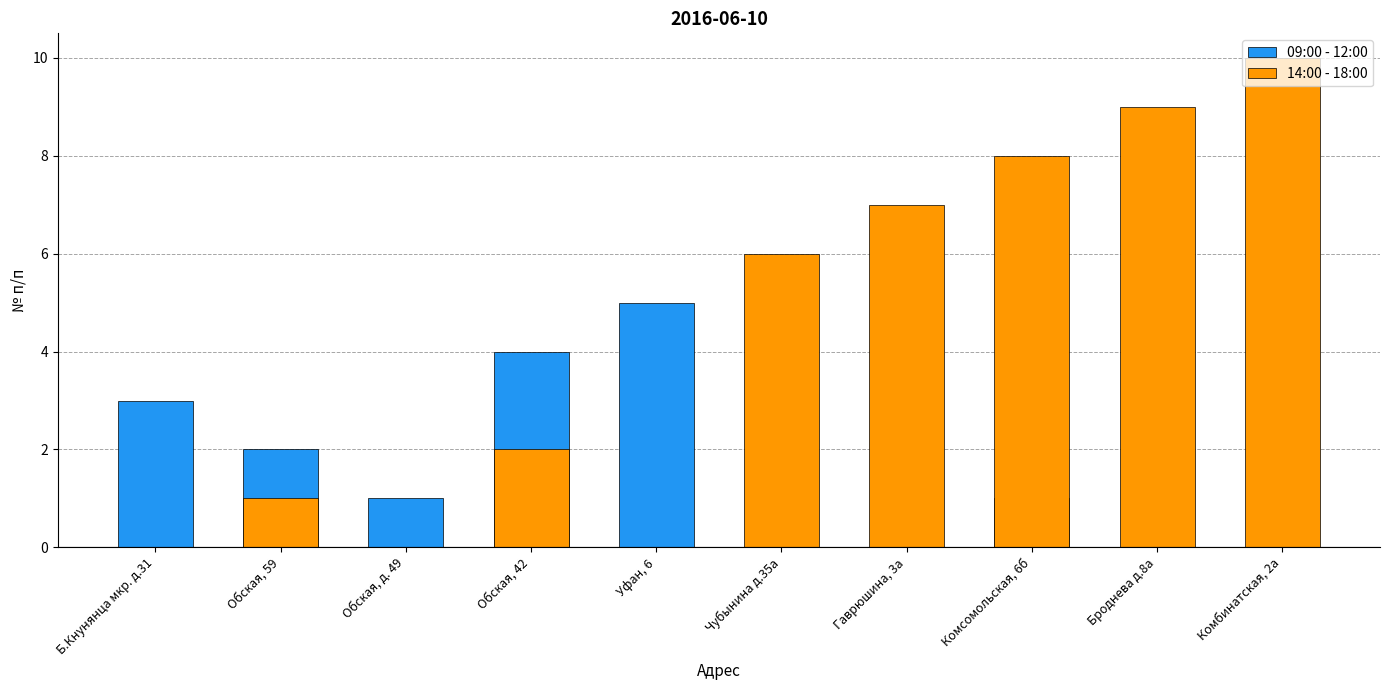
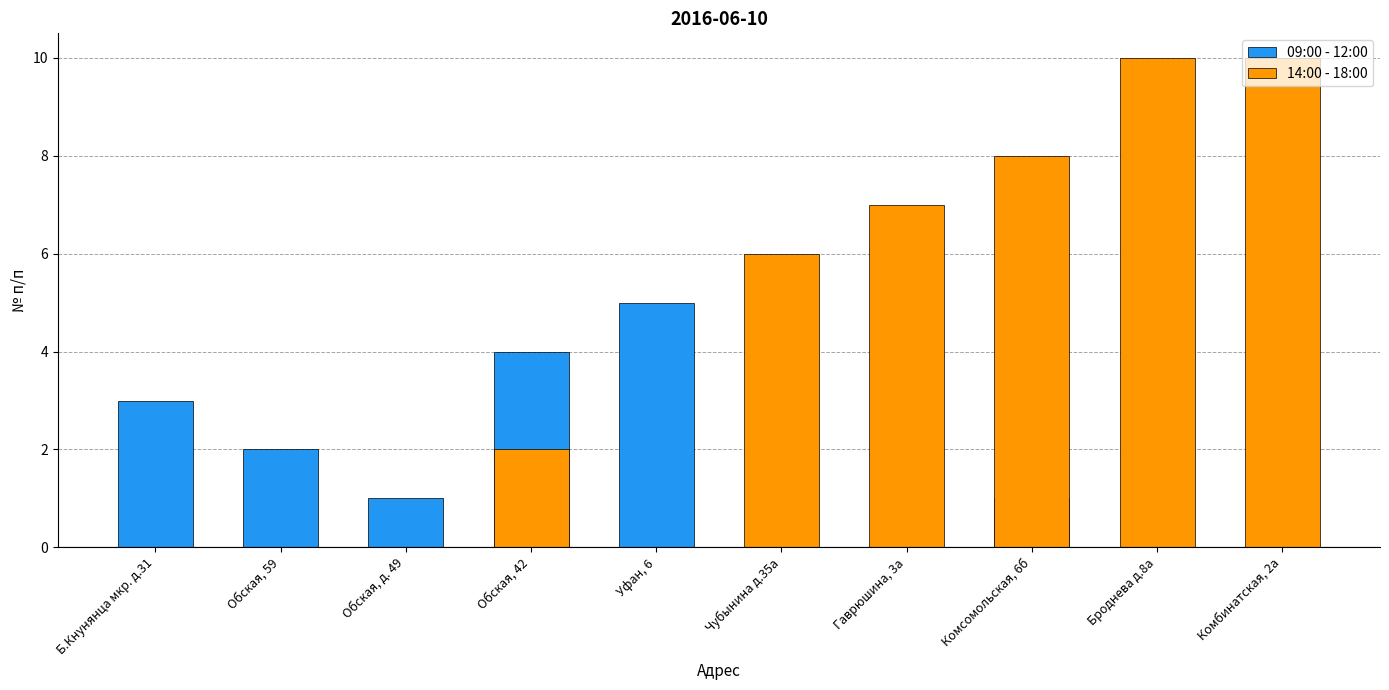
  {
    "09:00 - 12:00": {
      "Б.Кнунянца мкр. д.31": 3,
      "Обская, 59": 2,
      "Обская, д. 49": 1,
      "Обская, 42": 4,
      "Уфан, 6": 5,
      "Чубынина д.35а": 0,
      "Гаврюшина, 3а": 0,
      "Броднева д.8а": 0,
      "Комбинатская, 2а": 0
    },
    "14:00 - 18:00": {
      "Б.Кнунянца мкр. д.31": 0,
-     "Обская, 59": 1,
+     "Обская, 59": 0,
      "Обская, д. 49": 0,
      "Уфан, 6": 0,
      "Чубынина д.35а": 6,
      "Гаврюшина, 3а": 7,
      "Комсомольская, 6б": 8,
-     "Броднева д.8а": 9
+     "Броднева д.8а": 10
    }
  }
